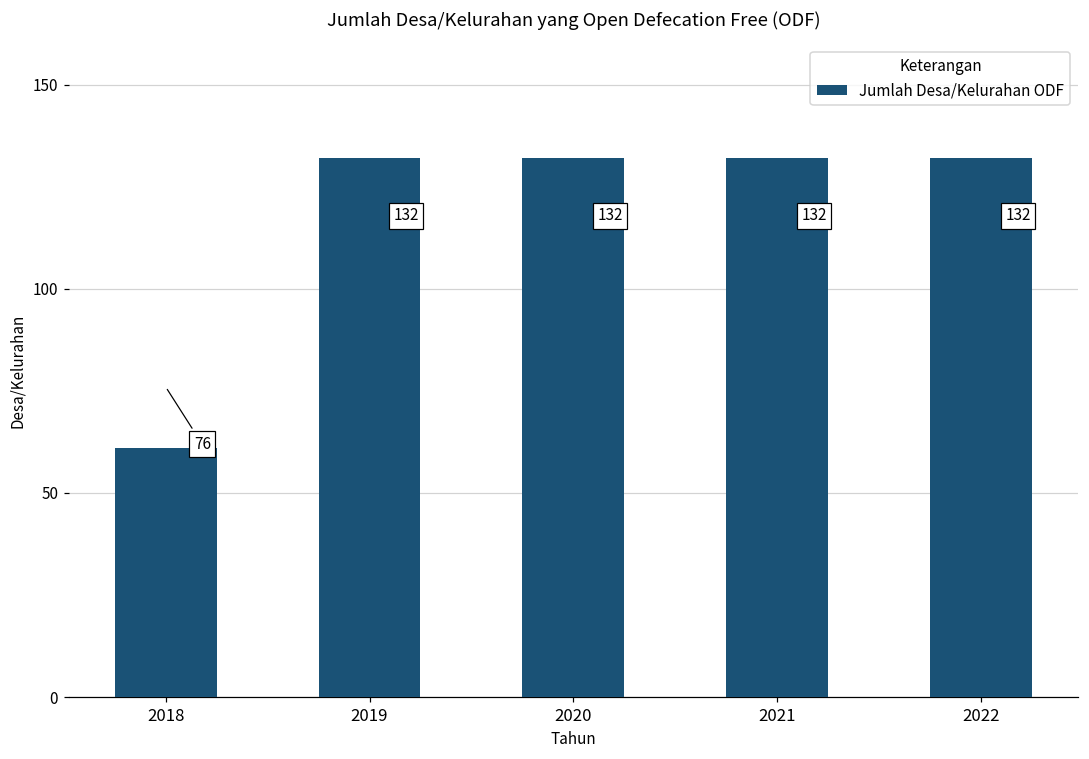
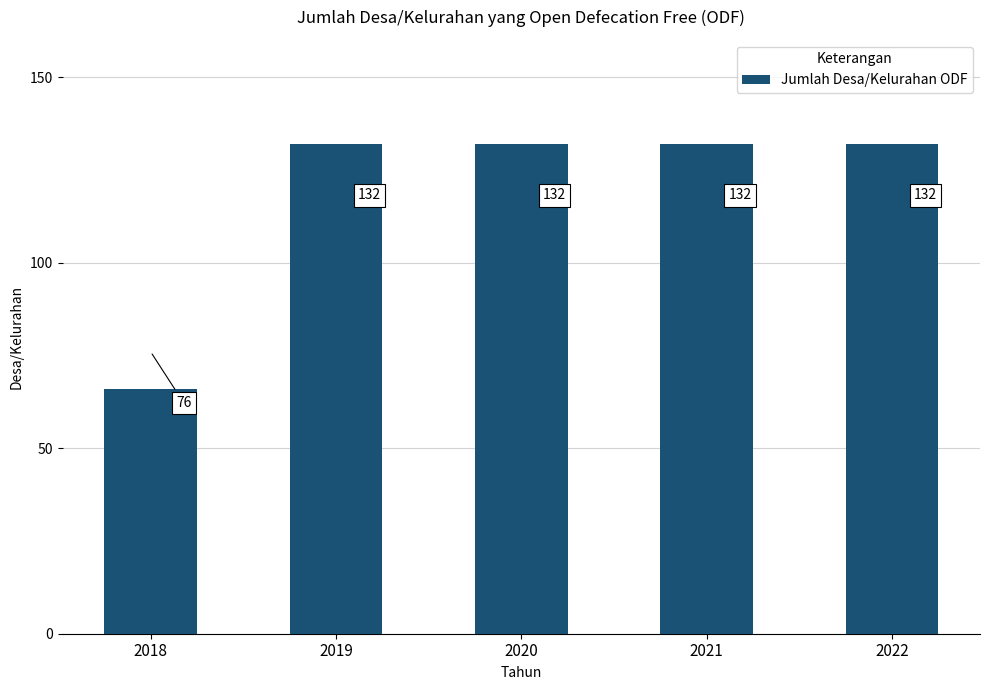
  {
-   "2018": 61
+   "2018": 66
  }
